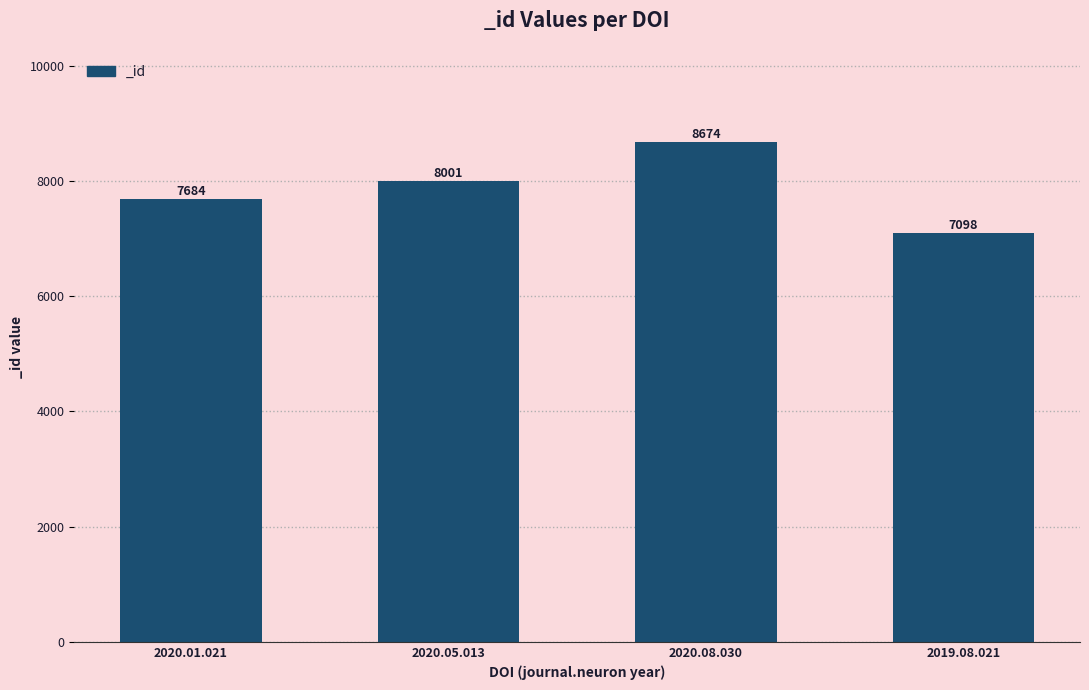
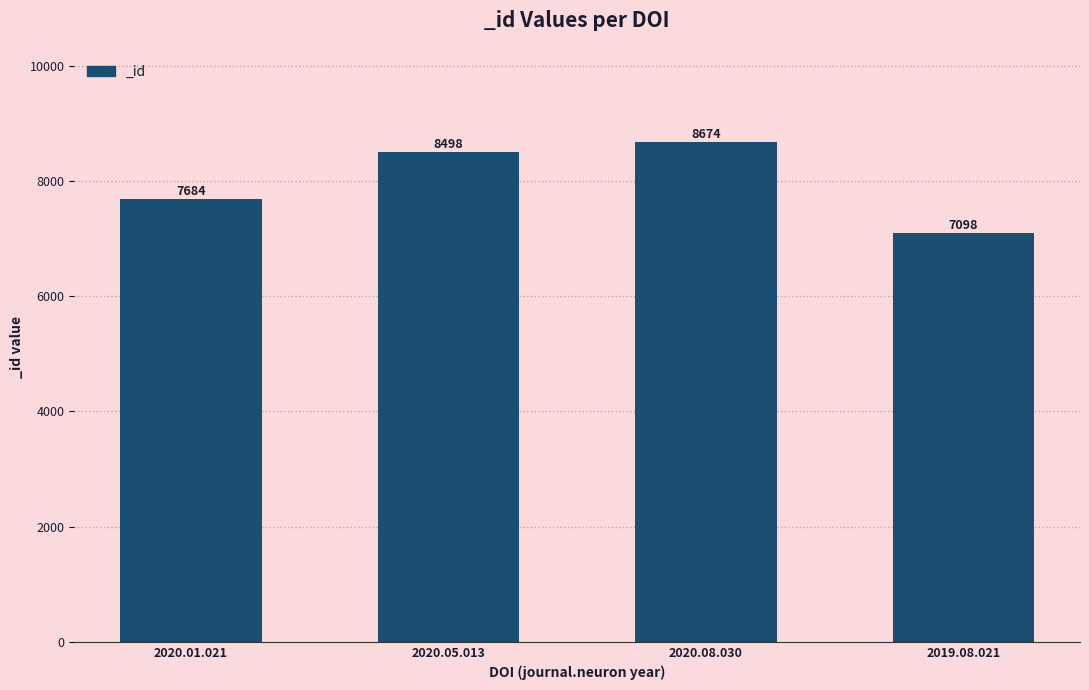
  {
    "2020.01.021": 7684,
-   "2020.05.013": 8001,
+   "2020.05.013": 8498,
    "2020.08.030": 8674,
    "2019.08.021": 7098
  }
